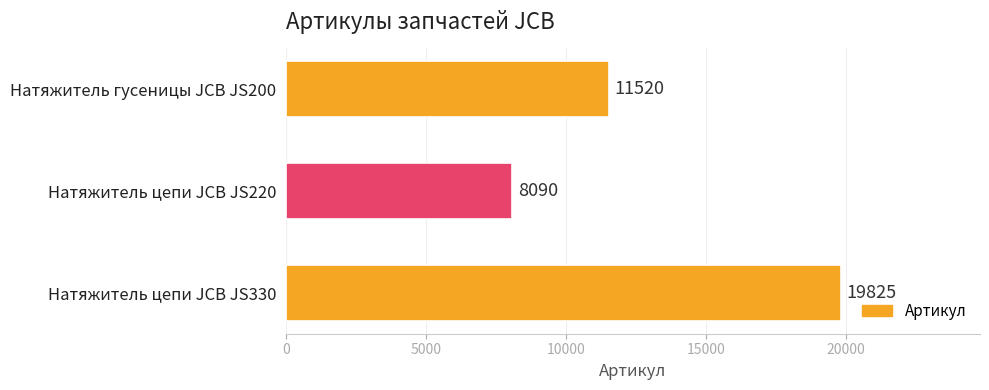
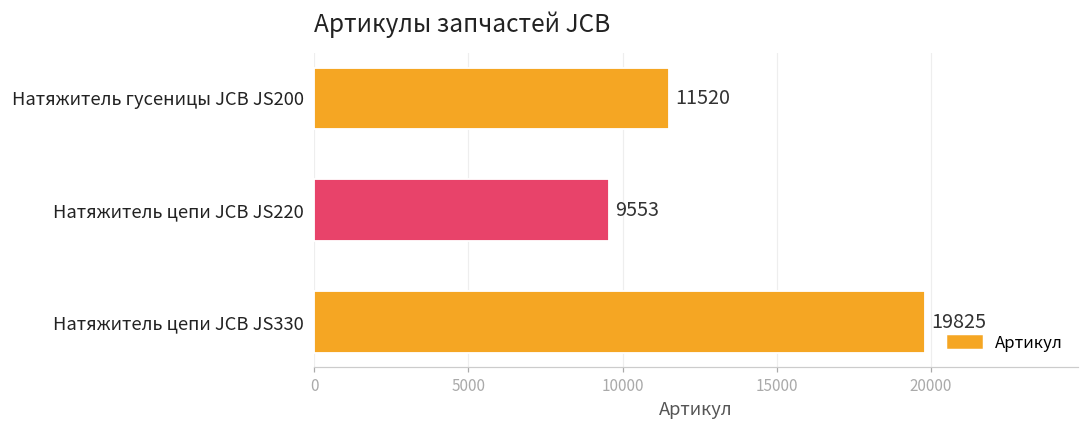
  {
    "Натяжитель гусеницы JCB JS200": 11520,
-   "Натяжитель цепи JCB JS220": 8090,
+   "Натяжитель цепи JCB JS220": 9553,
    "Натяжитель цепи JCB JS330": 19825
  }
